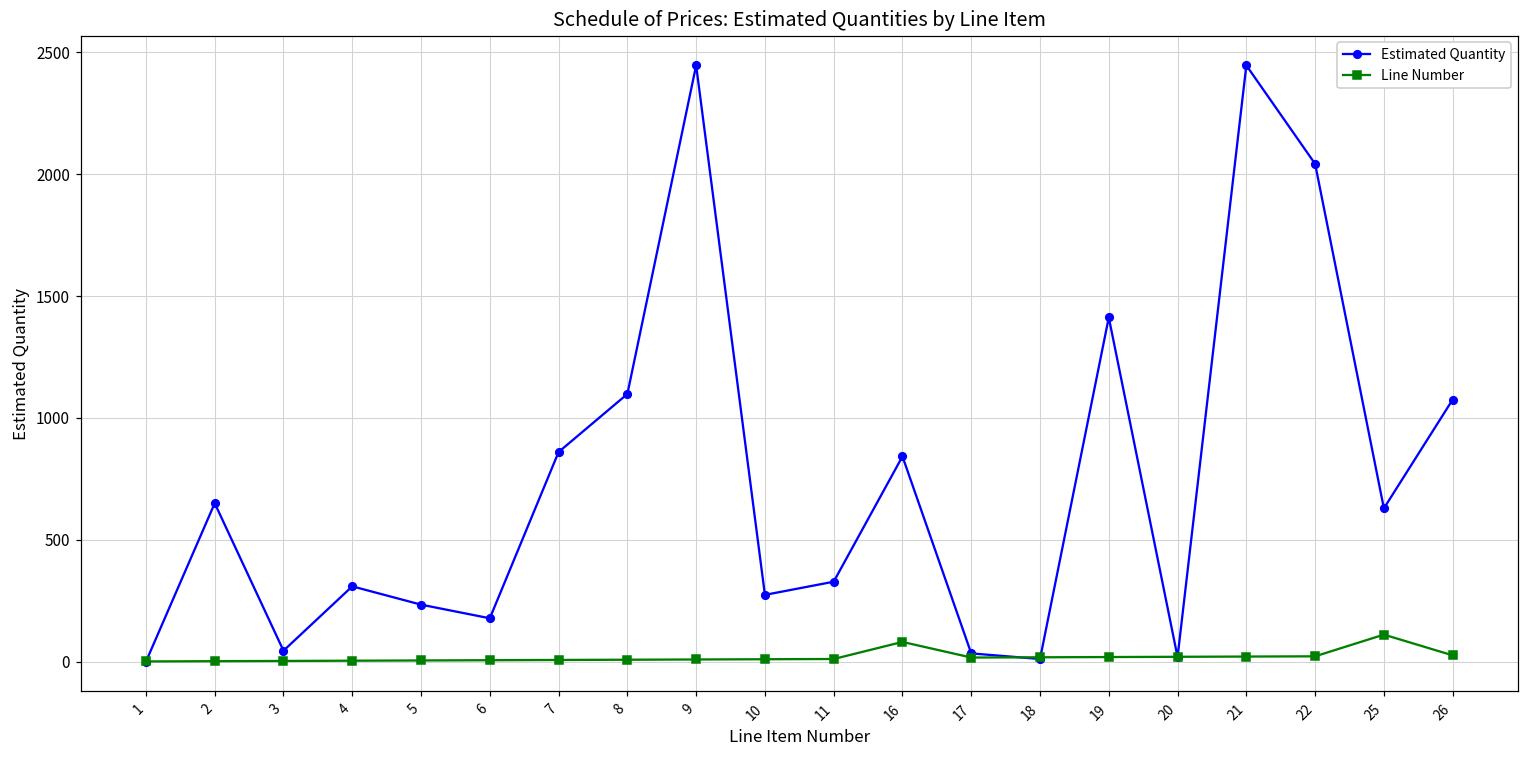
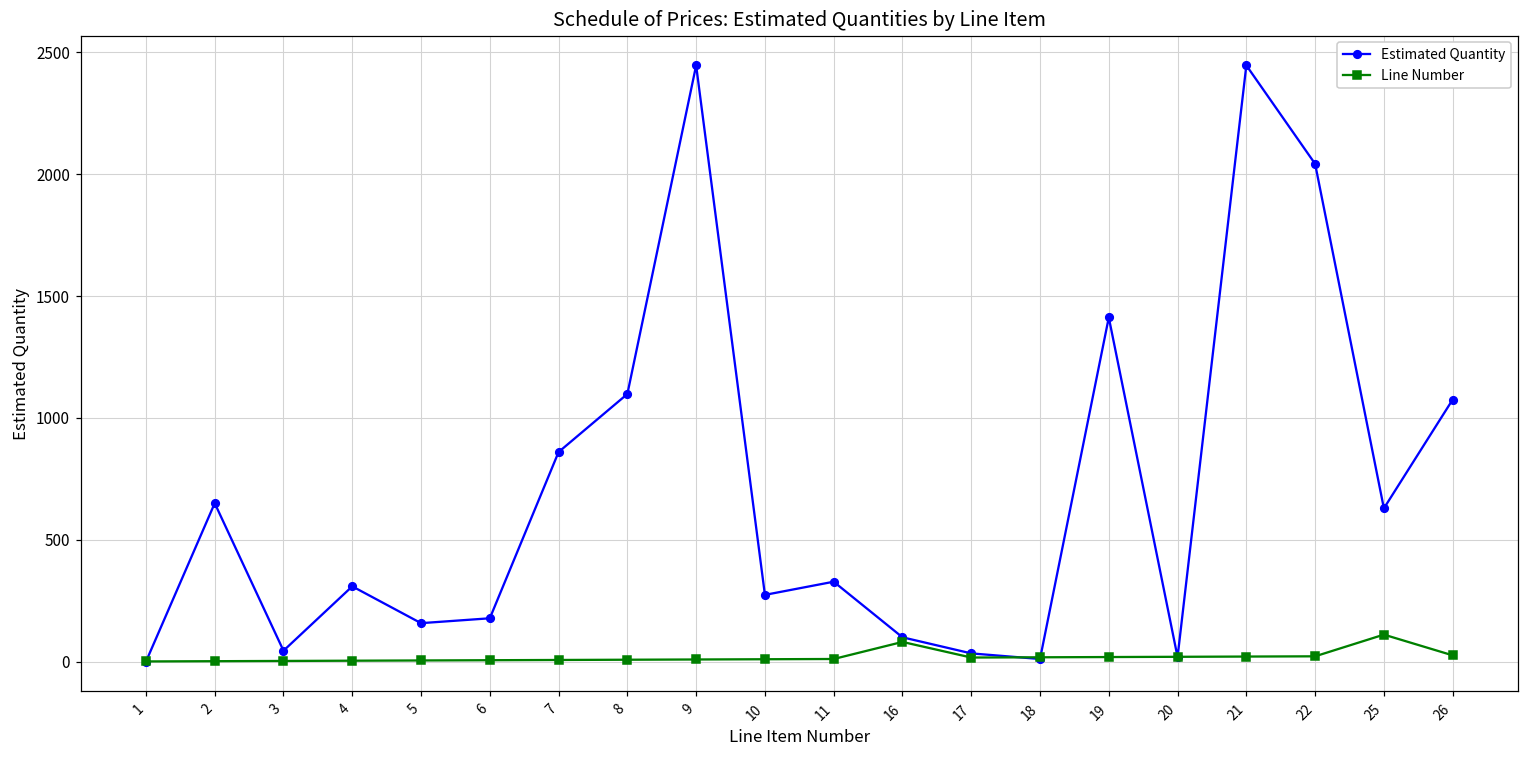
  {
    "Estimated Quantity": {
      "2": 650,
      "3": 50,
      "4": 310,
-     "5": 230,
+     "5": 160,
      "6": 180,
      "7": 860,
      "8": 1100,
      "9": 2450,
      "10": 270,
      "11": 330,
-     "16": 840,
+     "16": 100,
      "17": 30,
      "19": 1410,
      "21": 2450,
      "22": 2040,
      "25": 630,
      "26": 1080
    },
    "Line Number": {
      "2": 0,
      "3": 0,
      "4": 0,
      "5": 10,
      "6": 10,
      "7": 10,
      "8": 10,
      "9": 10,
      "10": 10,
      "11": 10,
      "16": 80,
      "17": 20,
      "19": 20,
      "21": 20,
      "22": 20,
      "25": 110,
      "26": 30
    }
  }
